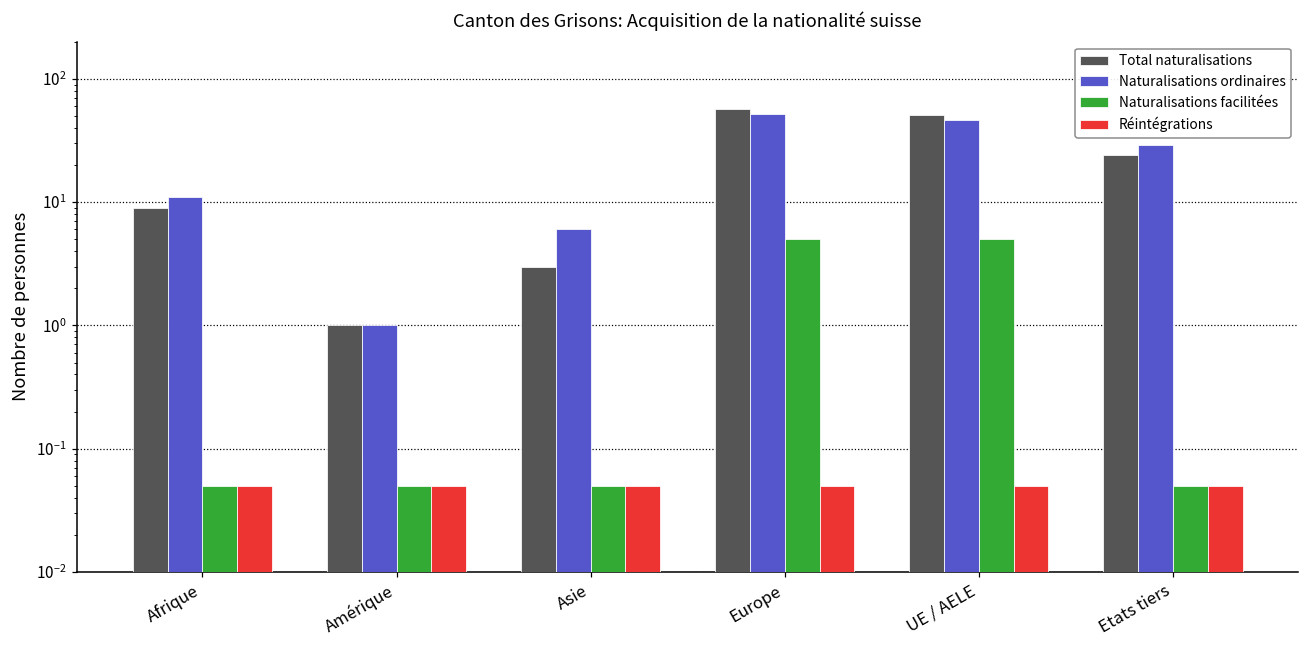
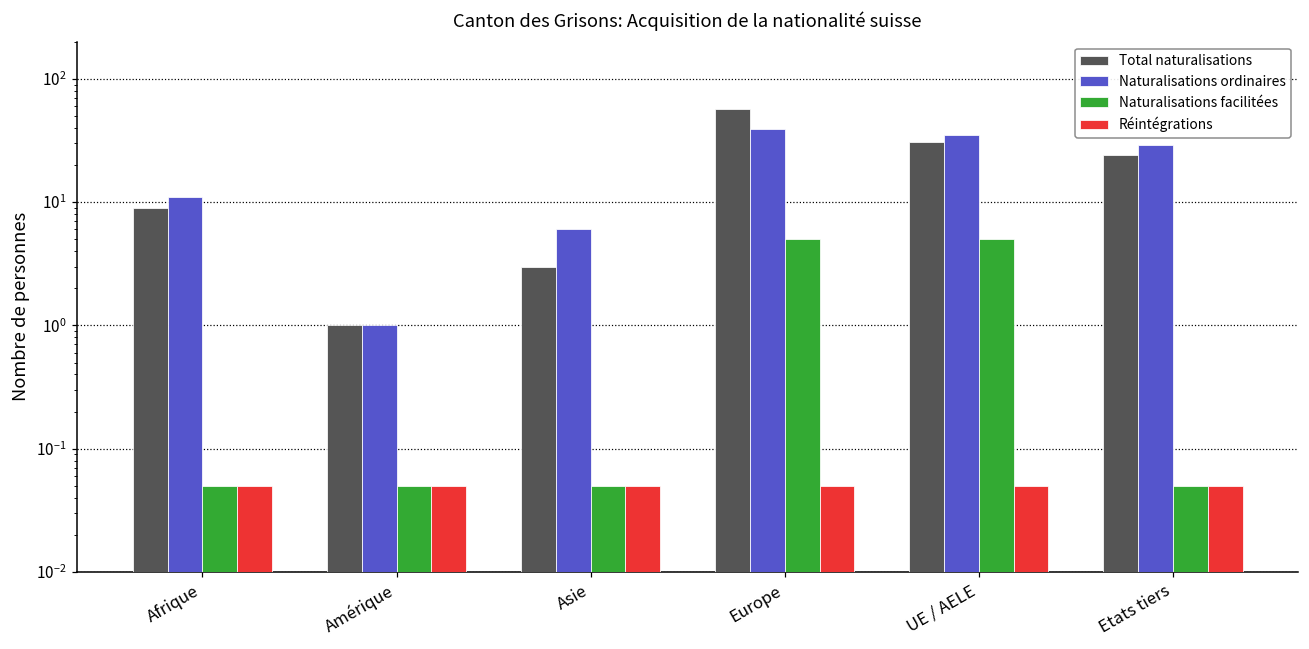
  {
    "Total naturalisations": {
      "Afrique": 9,
      "Amérique": 1,
      "Asie": 3,
      "Europe": 60,
-     "UE / AELE": 50,
+     "UE / AELE": 31,
      "Etats tiers": 24
    },
    "Naturalisations ordinaires": {
      "Afrique": 11,
      "Amérique": 1,
      "Asie": 6,
-     "Europe": 50,
-     "UE / AELE": 46,
+     "Europe": 39,
+     "UE / AELE": 35,
      "Etats tiers": 29
    },
    "Naturalisations facilitées": {
      "Afrique": 0.05,
      "Amérique": 0.05,
      "Asie": 0.05,
      "Europe": 5,
      "UE / AELE": 5,
      "Etats tiers": 0.05
    },
    "Réintégrations": {
      "Afrique": 0.05,
      "Amérique": 0.05,
      "Asie": 0.05,
      "Europe": 0.05,
      "UE / AELE": 0.05,
      "Etats tiers": 0.05
    }
  }
